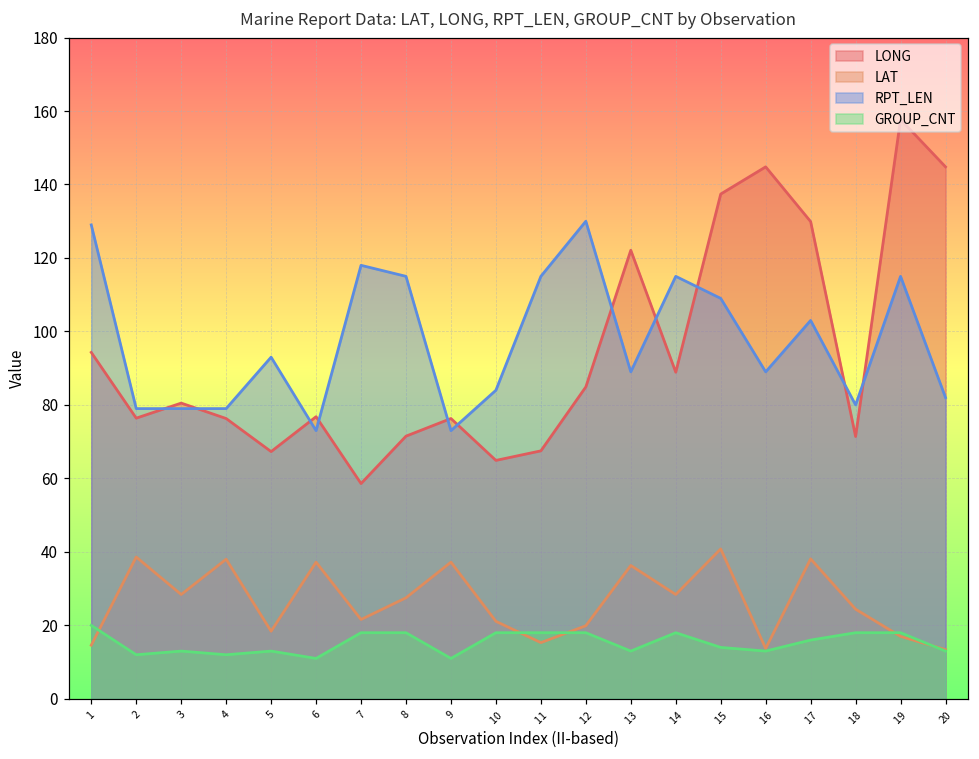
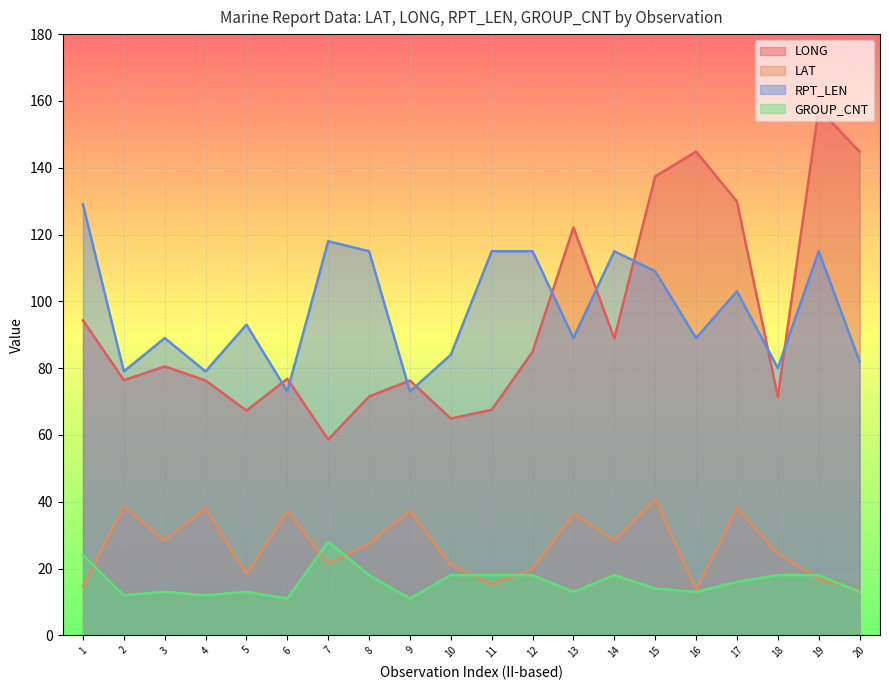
  {
    "RPT_LEN": {
      "1": 129,
      "2": 79,
-     "3": 79,
+     "3": 89,
      "4": 79,
      "5": 93,
      "6": 73,
      "7": 118,
      "8": 115,
      "9": 73,
      "10": 84,
      "11": 115,
-     "12": 130,
+     "12": 115,
      "13": 89,
      "14": 115,
      "15": 109,
      "16": 89,
      "17": 103,
      "18": 80,
      "19": 115,
      "20": 82
    },
    "GROUP_CNT": {
-     "1": 20,
+     "1": 24,
      "2": 12,
      "3": 13,
      "4": 12,
      "5": 13,
      "6": 11,
-     "7": 18,
+     "7": 28,
      "8": 18,
      "9": 11,
      "10": 18,
      "11": 18,
      "12": 18,
      "13": 13,
      "14": 18,
      "15": 14,
      "17": 16,
      "18": 18,
      "19": 18
    }
  }
